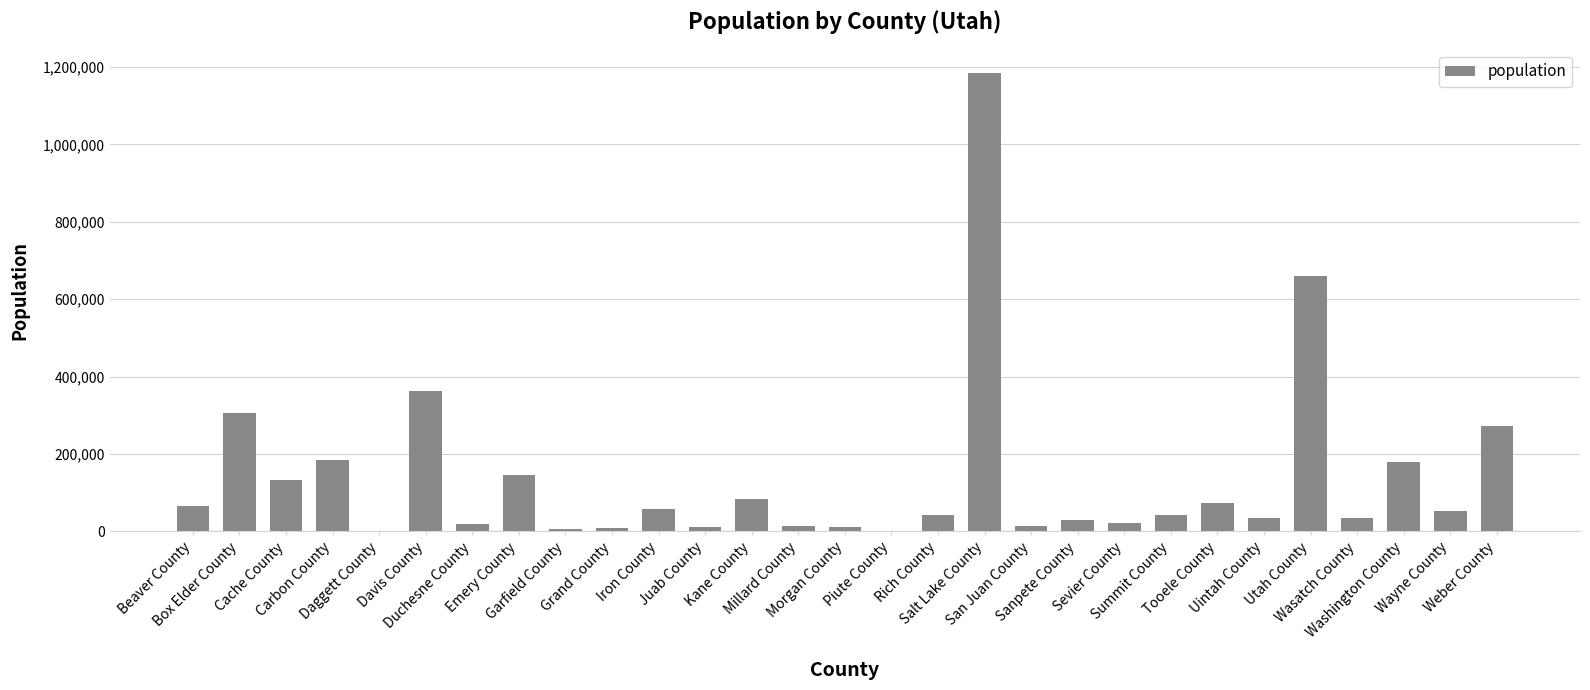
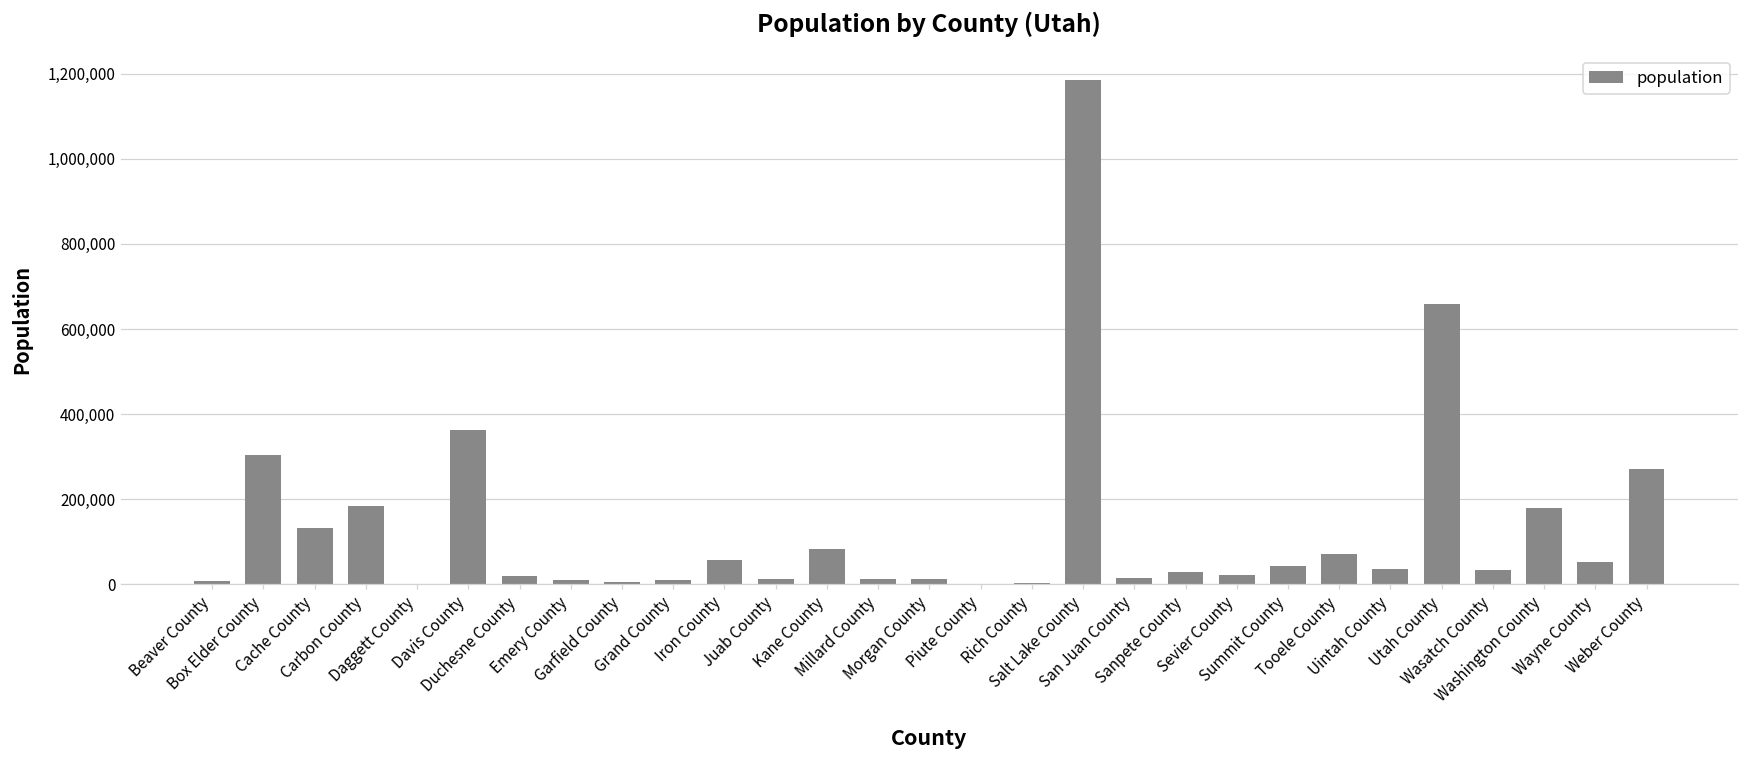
  {
-   "Beaver County": "70,000",
+   "Beaver County": "10,000",
    "Box Elder County": "300,000",
    "Cache County": "130,000",
    "Carbon County": "180,000",
    "Davis County": "360,000",
    "Duchesne County": "20,000",
-   "Emery County": "140,000",
+   "Emery County": "10,000",
    "Grand County": "10,000",
    "Iron County": "60,000",
    "Juab County": "10,000",
    "Kane County": "80,000",
    "Millard County": "10,000",
    "Morgan County": "10,000",
-   "Rich County": "40,000",
+   "Rich County": "0",
    "Salt Lake County": "1,190,000",
    "San Juan County": "10,000",
    "Sanpete County": "30,000",
    "Sevier County": "20,000",
    "Summit County": "40,000",
    "Tooele County": "70,000",
    "Uintah County": "40,000",
    "Utah County": "660,000",
    "Wasatch County": "30,000",
    "Washington County": "180,000",
    "Wayne County": "50,000",
    "Weber County": "270,000"
  }
